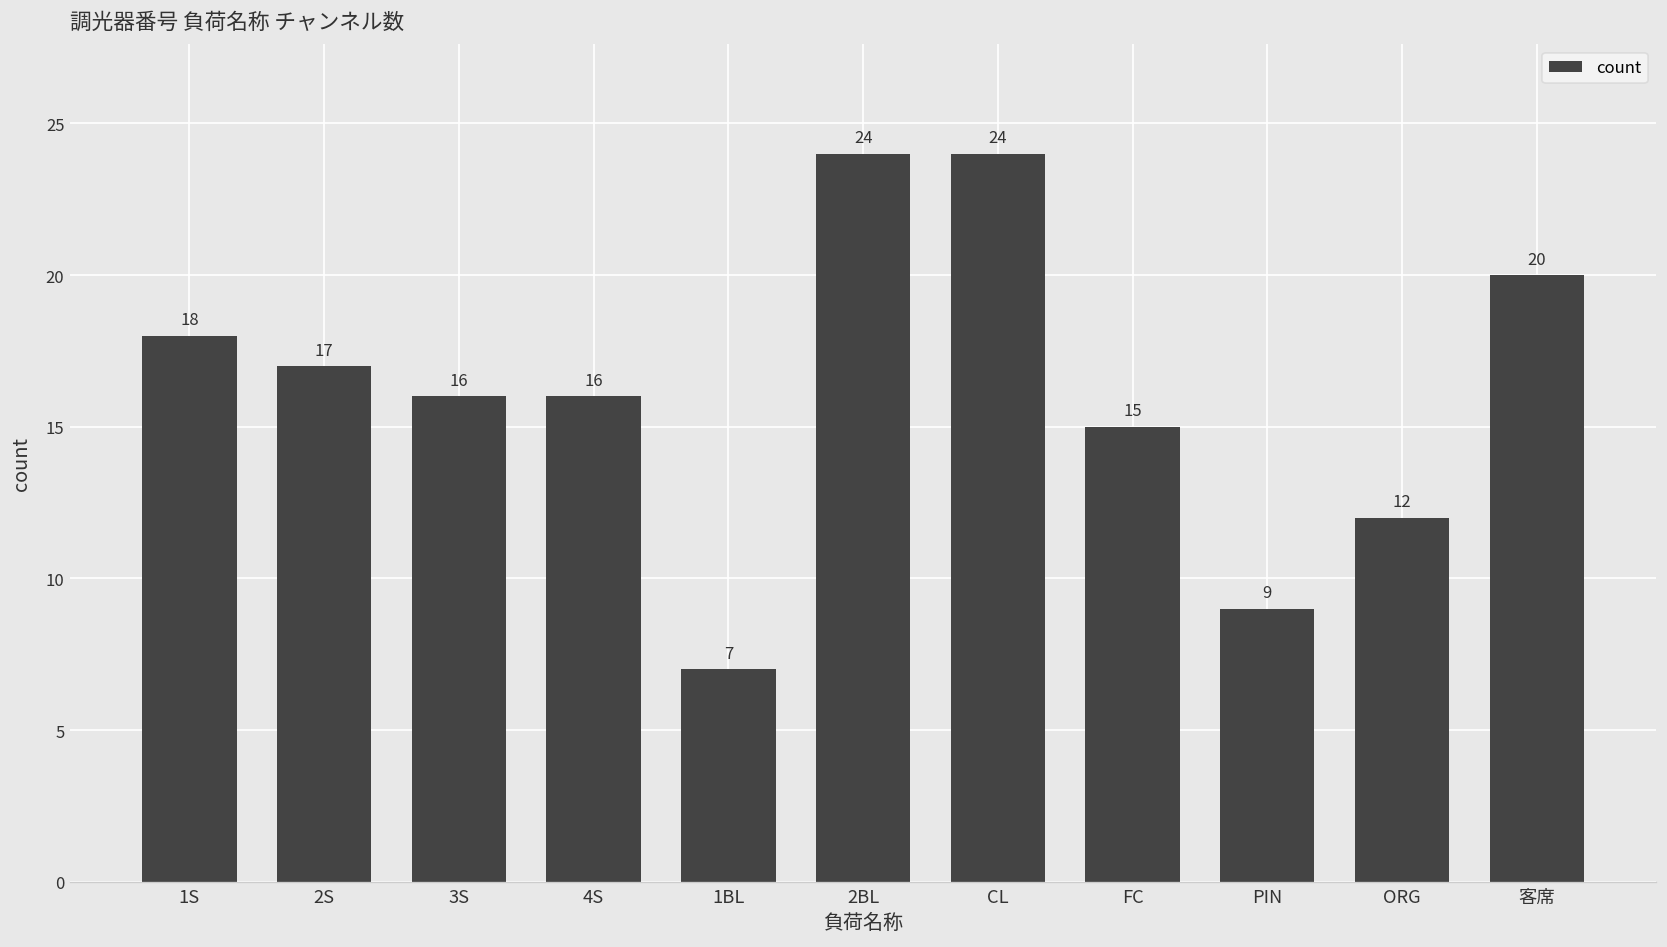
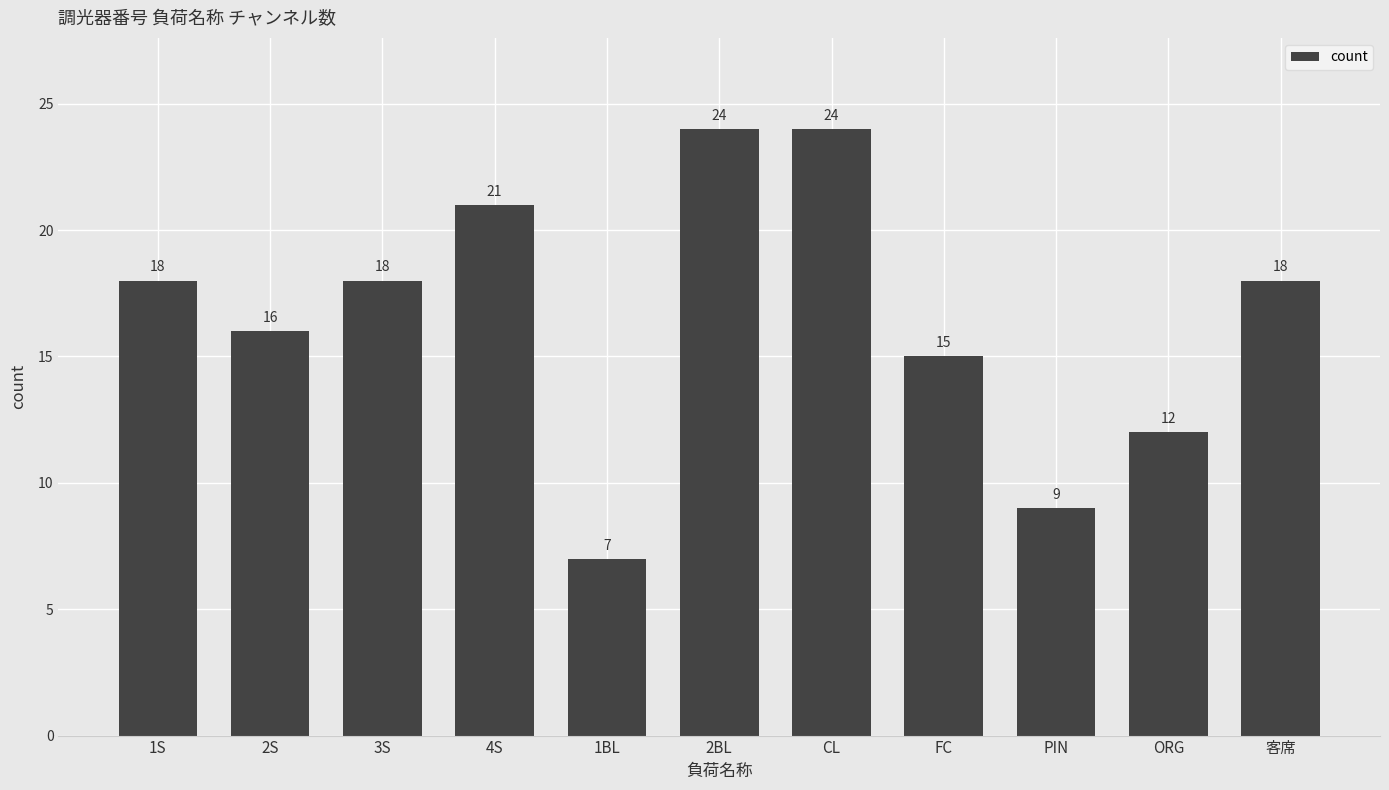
  {
    "1S": 18,
-   "2S": 17,
-   "3S": 16,
-   "4S": 16,
+   "2S": 16,
+   "3S": 18,
+   "4S": 21,
    "1BL": 7,
    "2BL": 24,
    "CL": 24,
    "FC": 15,
    "PIN": 9,
    "ORG": 12,
-   "客席": 20
+   "客席": 18
  }
